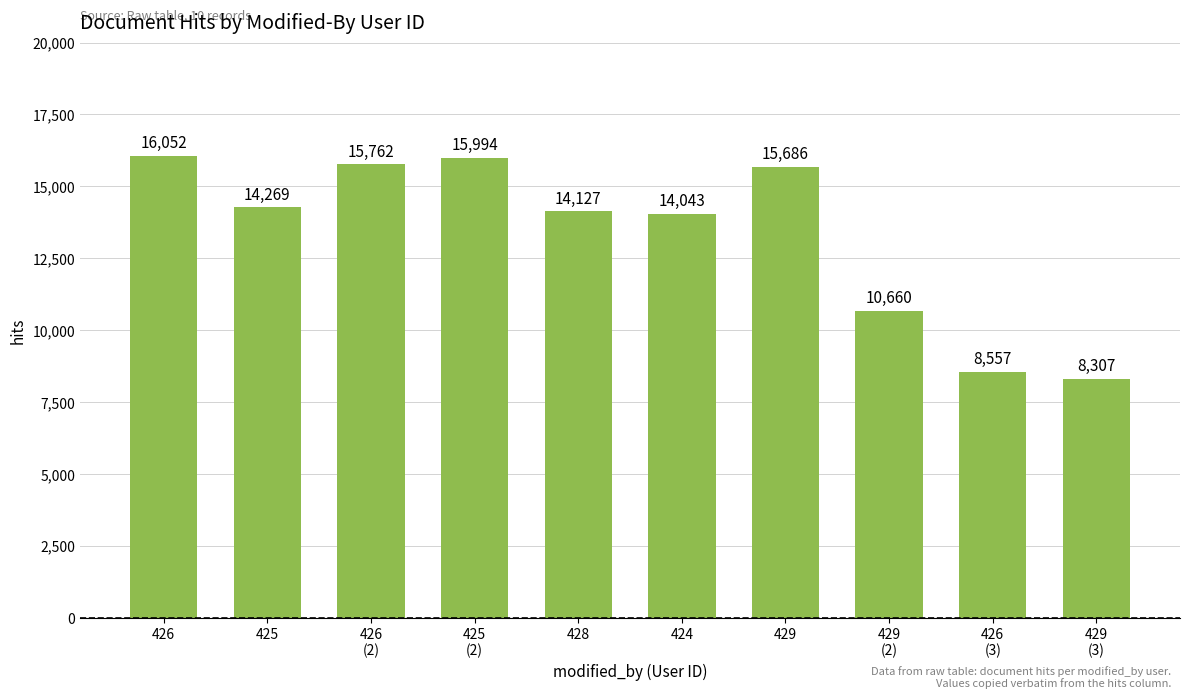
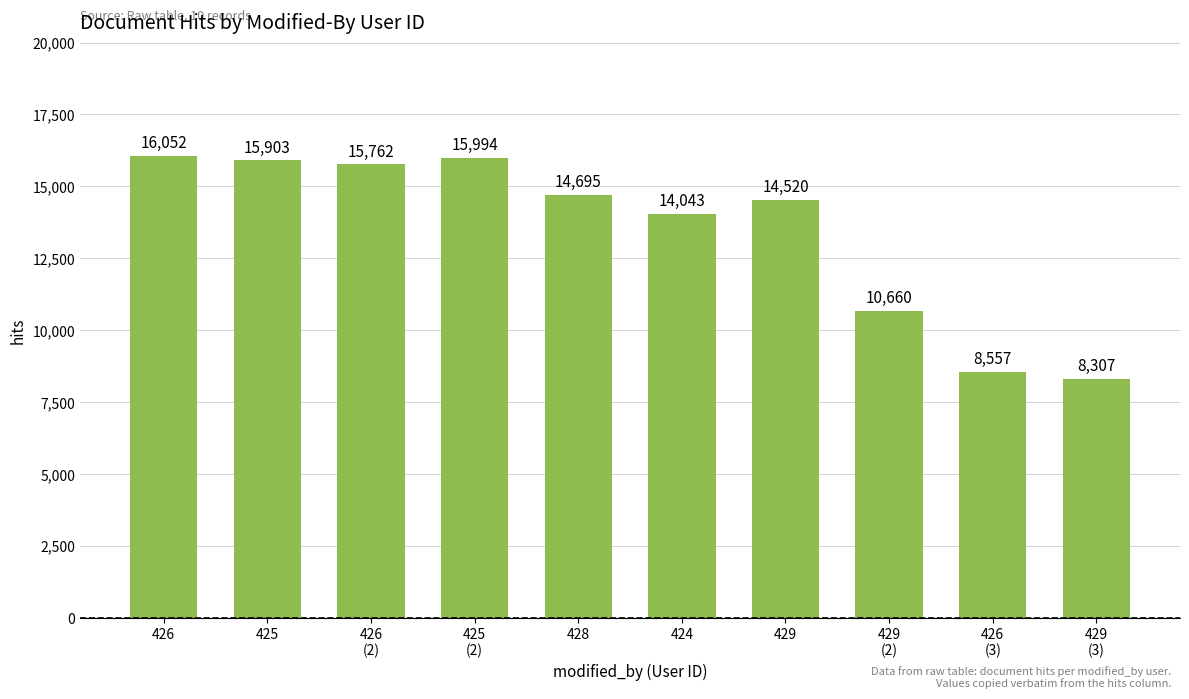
  {
    "426": "16,052",
-   "425": "14,269",
+   "425": "15,903",
    "426 (2)": "15,762",
    "425 (2)": "15,994",
-   "428": "14,127",
+   "428": "14,695",
    "424": "14,043",
-   "429": "15,686",
+   "429": "14,520",
    "429 (2)": "10,660",
    "426 (3)": "8,557",
    "429 (3)": "8,307"
  }
